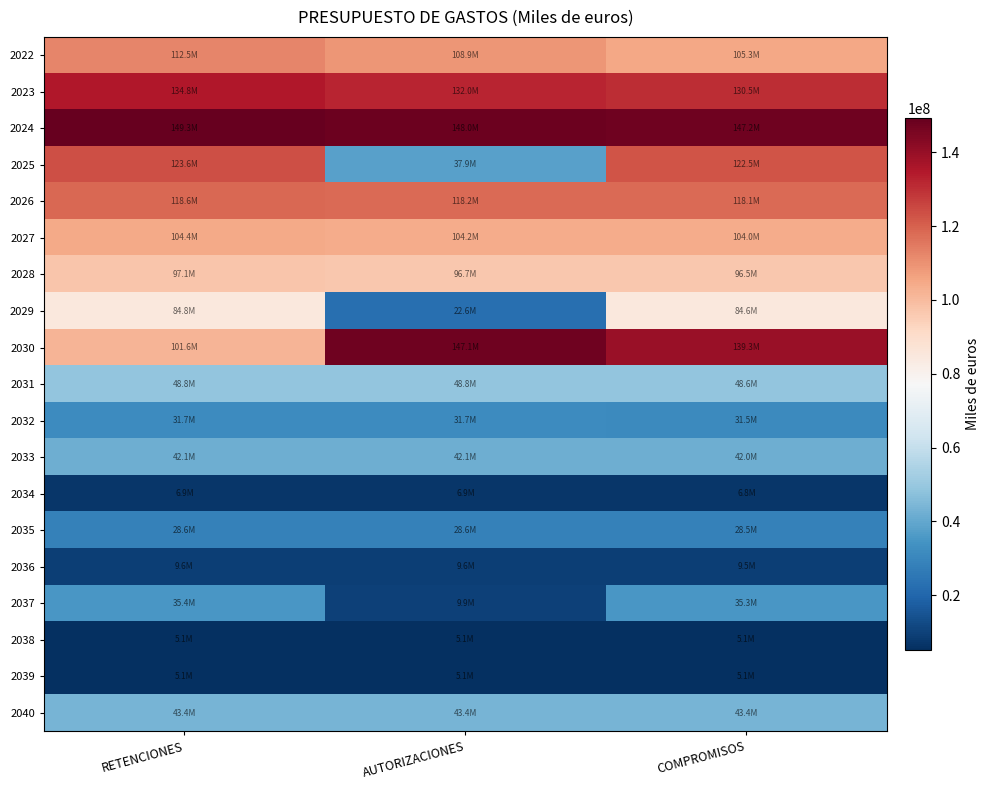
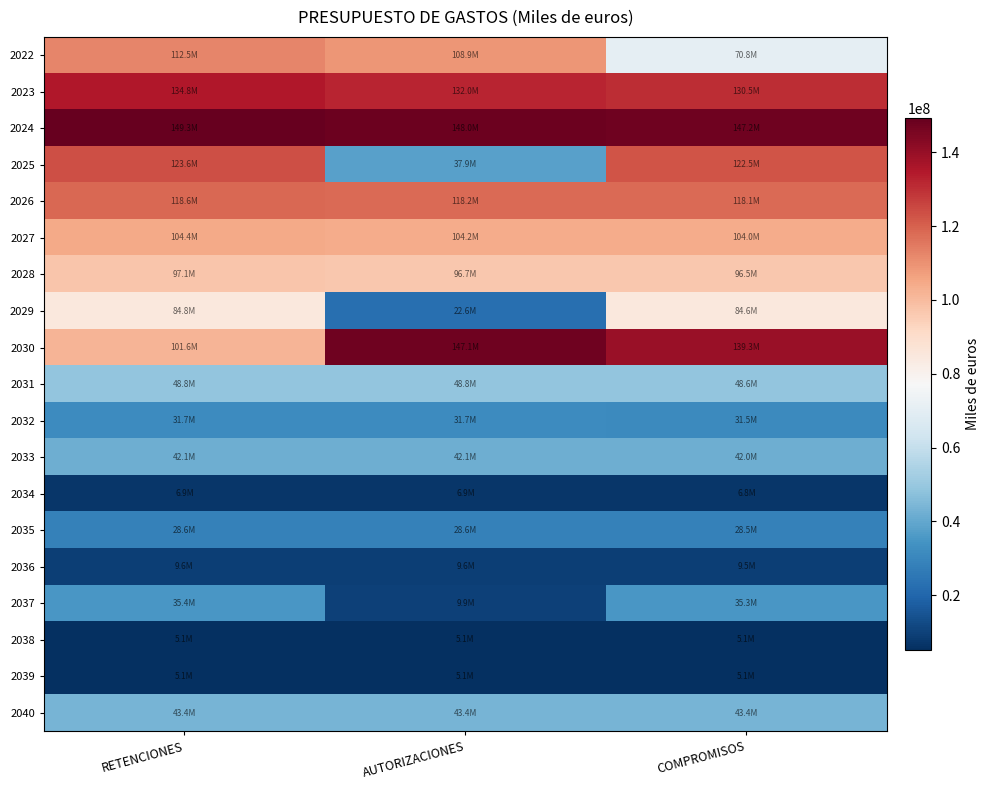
  {
    "2022": {
      "RETENCIONES": "112.5M",
      "AUTORIZACIONES": "108.9M",
-     "COMPROMISOS": "105.3M"
+     "COMPROMISOS": "70.8M"
    },
    "2023": {
      "RETENCIONES": "134.8M",
      "AUTORIZACIONES": "132.0M",
      "COMPROMISOS": "130.5M"
    },
    "2024": {
      "RETENCIONES": "149.3M",
      "AUTORIZACIONES": "148.0M",
      "COMPROMISOS": "147.2M"
    },
    "2025": {
      "RETENCIONES": "123.6M",
      "AUTORIZACIONES": "37.9M",
      "COMPROMISOS": "122.5M"
    },
    "2026": {
      "RETENCIONES": "118.6M",
      "AUTORIZACIONES": "118.2M",
      "COMPROMISOS": "118.1M"
    },
    "2027": {
      "RETENCIONES": "104.4M",
      "AUTORIZACIONES": "104.2M",
      "COMPROMISOS": "104.0M"
    },
    "2028": {
      "RETENCIONES": "97.1M",
      "AUTORIZACIONES": "96.7M",
      "COMPROMISOS": "96.5M"
    },
    "2029": {
      "RETENCIONES": "84.8M",
      "AUTORIZACIONES": "22.6M",
      "COMPROMISOS": "84.6M"
    },
    "2030": {
      "RETENCIONES": "101.6M",
      "AUTORIZACIONES": "147.1M",
      "COMPROMISOS": "139.3M"
    },
    "2031": {
      "RETENCIONES": "48.8M",
      "AUTORIZACIONES": "48.8M",
      "COMPROMISOS": "48.6M"
    },
    "2032": {
      "RETENCIONES": "31.7M",
      "AUTORIZACIONES": "31.7M",
      "COMPROMISOS": "31.5M"
    },
    "2033": {
      "RETENCIONES": "42.1M",
      "AUTORIZACIONES": "42.1M",
      "COMPROMISOS": "42.0M"
    },
    "2034": {
      "RETENCIONES": "6.9M",
      "AUTORIZACIONES": "6.9M",
      "COMPROMISOS": "6.8M"
    },
    "2035": {
      "RETENCIONES": "28.6M",
      "AUTORIZACIONES": "28.6M",
      "COMPROMISOS": "28.5M"
    },
    "2036": {
      "RETENCIONES": "9.6M",
      "AUTORIZACIONES": "9.6M",
      "COMPROMISOS": "9.5M"
    },
    "2037": {
      "RETENCIONES": "35.4M",
      "AUTORIZACIONES": "9.9M",
      "COMPROMISOS": "35.3M"
    },
    "2038": {
      "RETENCIONES": "5.1M",
      "AUTORIZACIONES": "5.1M",
      "COMPROMISOS": "5.1M"
    },
    "2039": {
      "RETENCIONES": "5.1M",
      "AUTORIZACIONES": "5.1M",
      "COMPROMISOS": "5.1M"
    },
    "2040": {
      "RETENCIONES": "43.4M",
      "AUTORIZACIONES": "43.4M",
      "COMPROMISOS": "43.4M"
    }
  }
